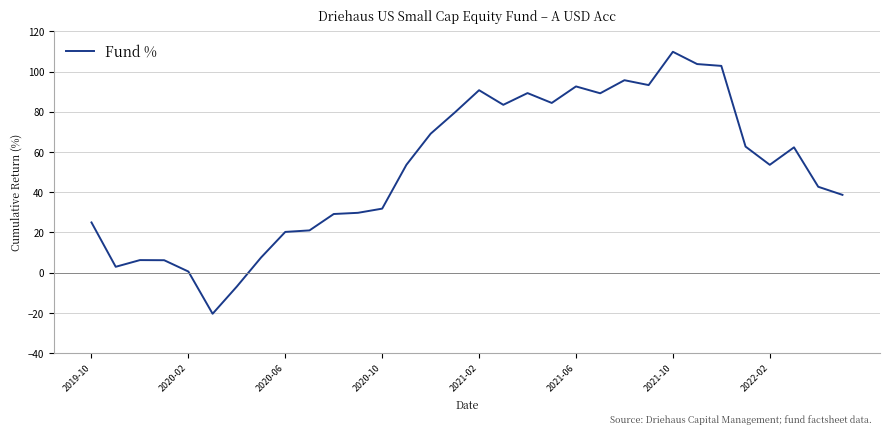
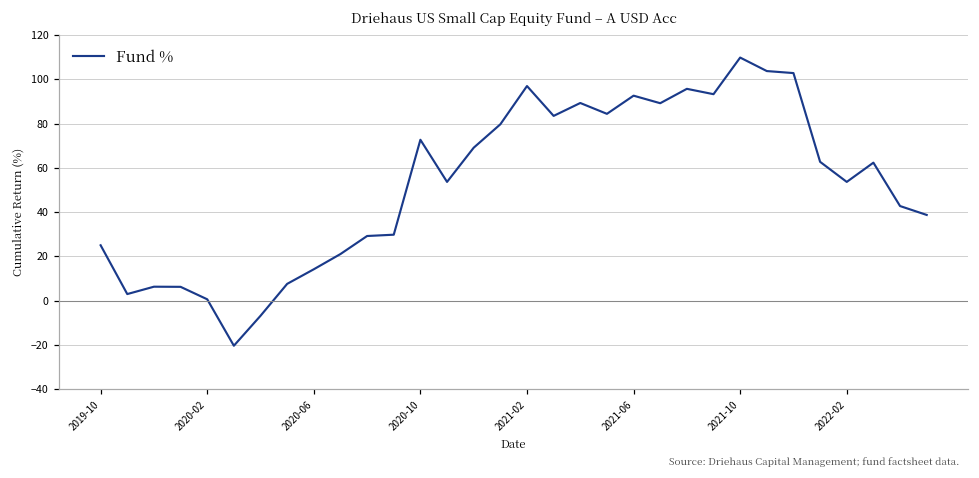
  {
    "2019-10": 25,
    "2020-02": 1,
-   "2020-06": 20,
-   "2020-10": 32,
-   "2021-02": 91,
+   "2020-06": 14,
+   "2020-10": 73,
+   "2021-02": 97,
    "2021-06": 93,
    "2021-10": 110,
    "2022-02": 54
  }
